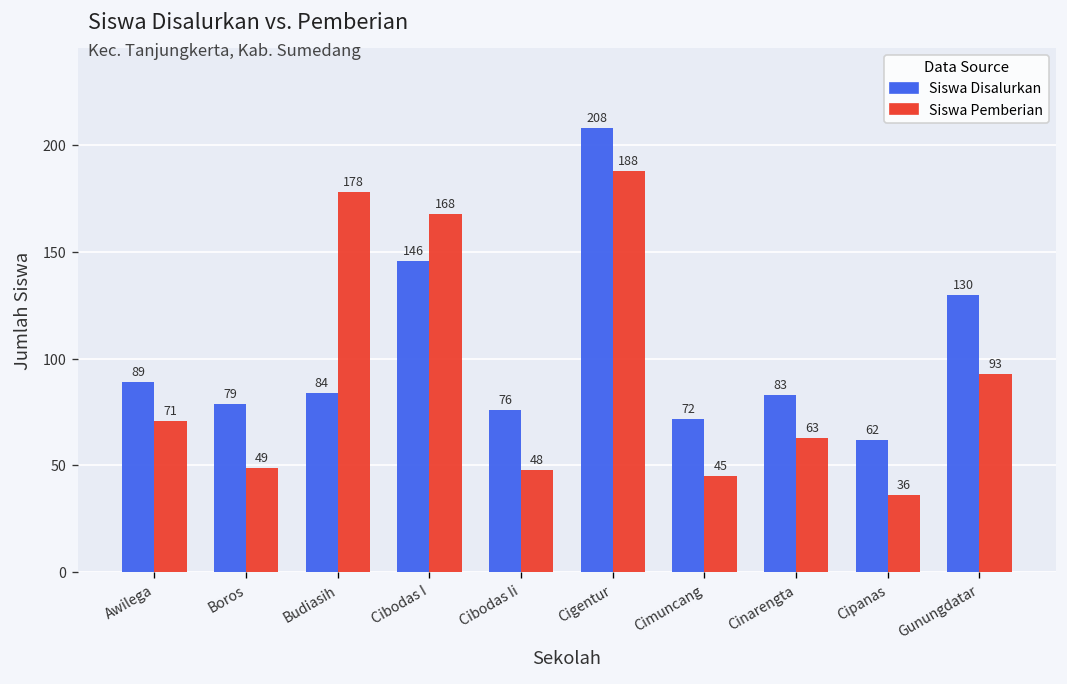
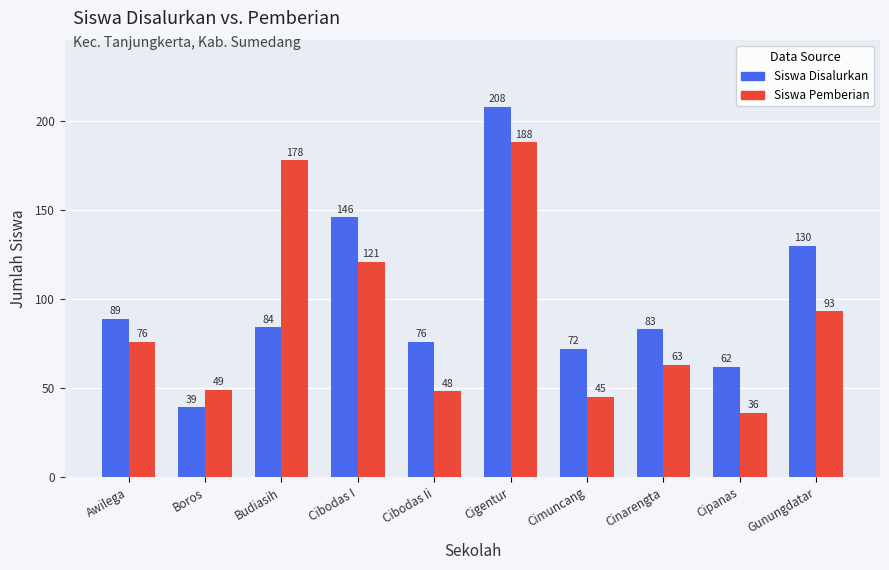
  {
    "Siswa Disalurkan": {
      "Awilega": 89,
-     "Boros": 79,
+     "Boros": 39,
      "Budiasih": 84,
      "Cibodas I": 146,
      "Cibodas Ii": 76,
      "Cigentur": 208,
      "Cimuncang": 72,
      "Cinarengta": 83,
      "Cipanas": 62,
      "Gunungdatar": 130
    },
    "Siswa Pemberian": {
-     "Awilega": 71,
+     "Awilega": 76,
      "Boros": 49,
      "Budiasih": 178,
-     "Cibodas I": 168,
+     "Cibodas I": 121,
      "Cibodas Ii": 48,
      "Cigentur": 188,
      "Cimuncang": 45,
      "Cinarengta": 63,
      "Cipanas": 36,
      "Gunungdatar": 93
    }
  }
